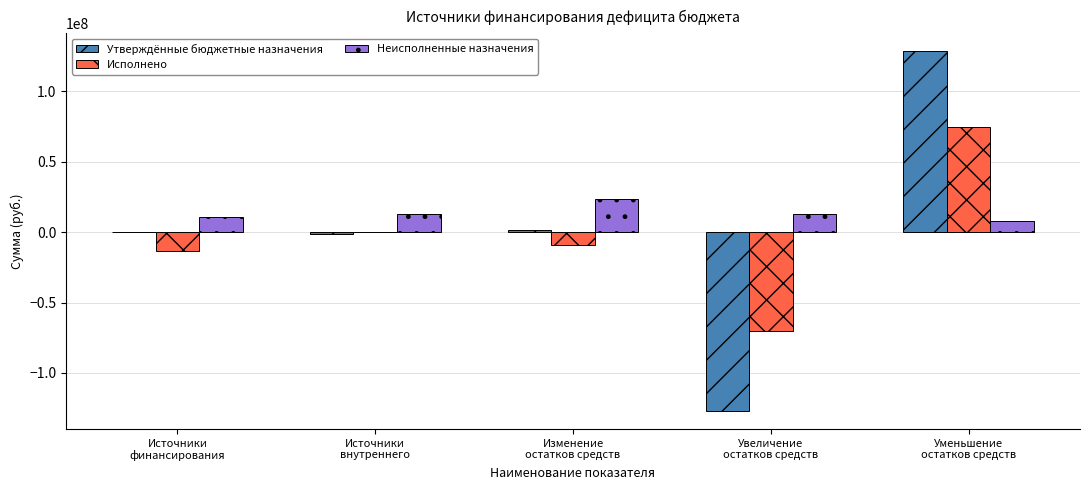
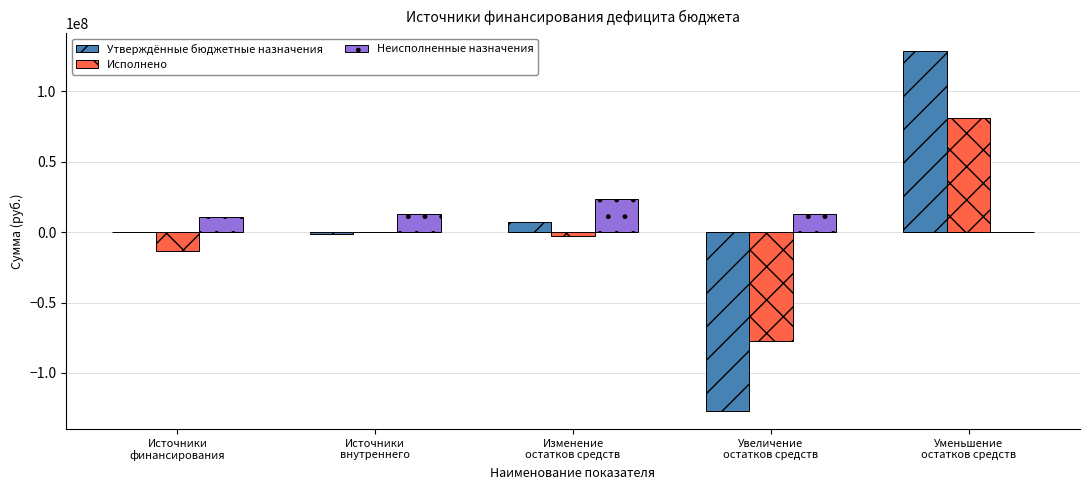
  {
    "Утверждённые бюджетные назначения": {
-     "Изменение остатков средств": 1000000,
+     "Изменение остатков средств": 8000000,
      "Увеличение остатков средств": -127000000,
      "Уменьшение остатков средств": 128000000
    },
    "Исполнено": {
      "Источники финансирования": -13000000,
      "Источники внутреннего": 0,
-     "Изменение остатков средств": -9000000,
-     "Увеличение остатков средств": -70000000,
-     "Уменьшение остатков средств": 74000000
+     "Изменение остатков средств": -3000000,
+     "Увеличение остатков средств": -77000000,
+     "Уменьшение остатков средств": 81000000
    },
    "Неисполненные назначения": {
      "Источники финансирования": 11000000,
      "Источники внутреннего": 13000000,
      "Изменение остатков средств": 24000000,
      "Увеличение остатков средств": 13000000,
-     "Уменьшение остатков средств": 8000000
+     "Уменьшение остатков средств": 0
    }
  }
